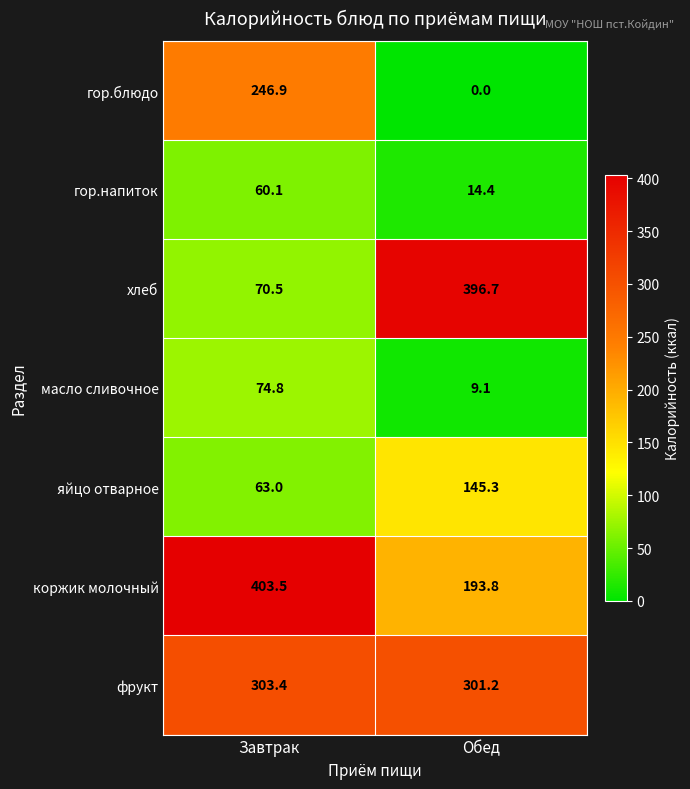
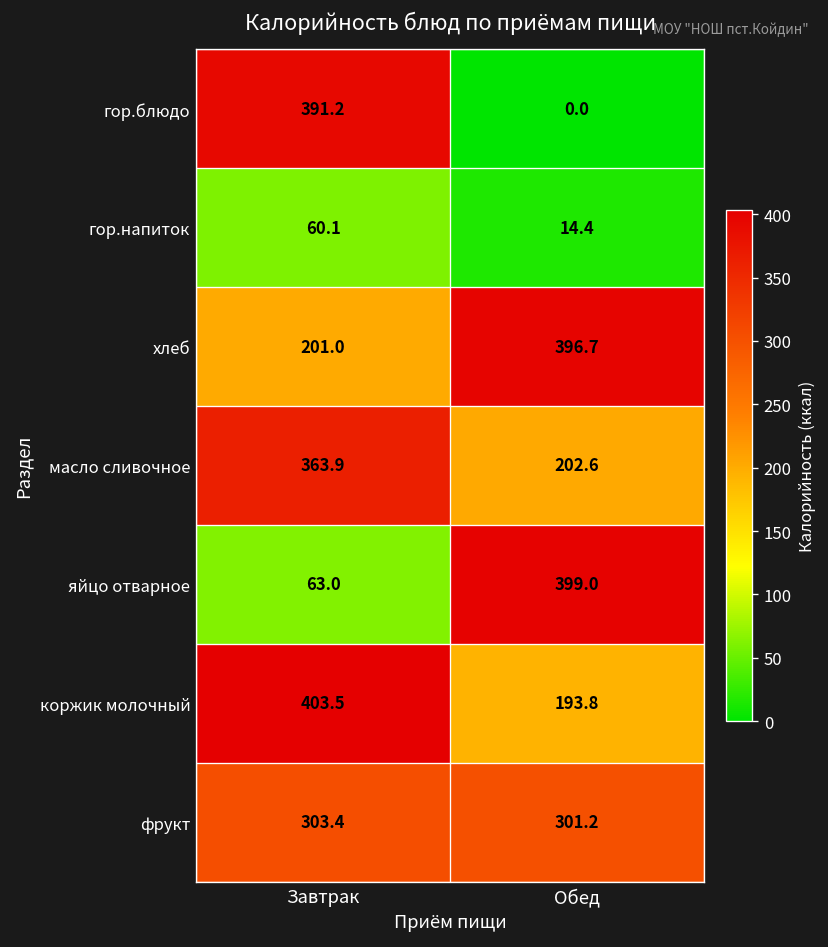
  {
    "гор.блюдо": {
-     "Завтрак": 246.9,
+     "Завтрак": 391.2,
      "Обед": 0.0
    },
    "гор.напиток": {
      "Завтрак": 60.1,
      "Обед": 14.4
    },
    "хлеб": {
-     "Завтрак": 70.5,
+     "Завтрак": 201.0,
      "Обед": 396.7
    },
    "масло сливочное": {
-     "Завтрак": 74.8,
-     "Обед": 9.1
+     "Завтрак": 363.9,
+     "Обед": 202.6
    },
    "яйцо отварное": {
      "Завтрак": 63.0,
-     "Обед": 145.3
+     "Обед": 399.0
    },
    "коржик молочный": {
      "Завтрак": 403.5,
      "Обед": 193.8
    },
    "фрукт": {
      "Завтрак": 303.4,
      "Обед": 301.2
    }
  }
